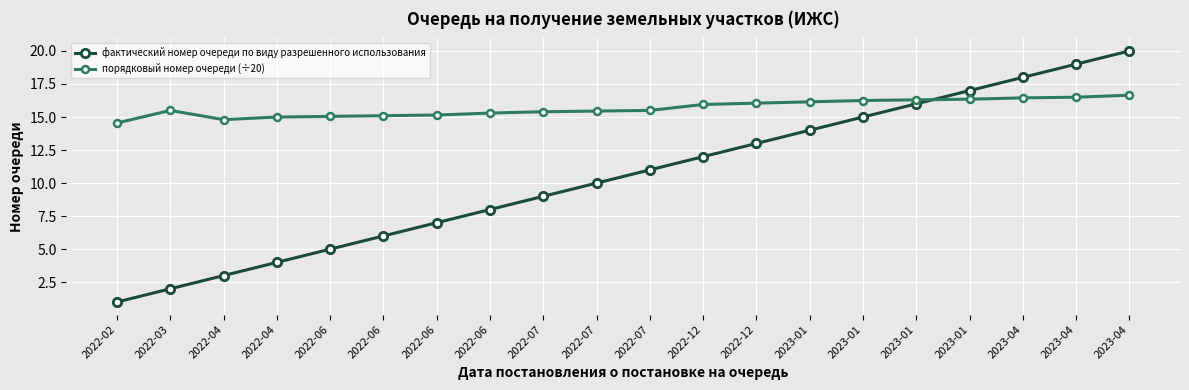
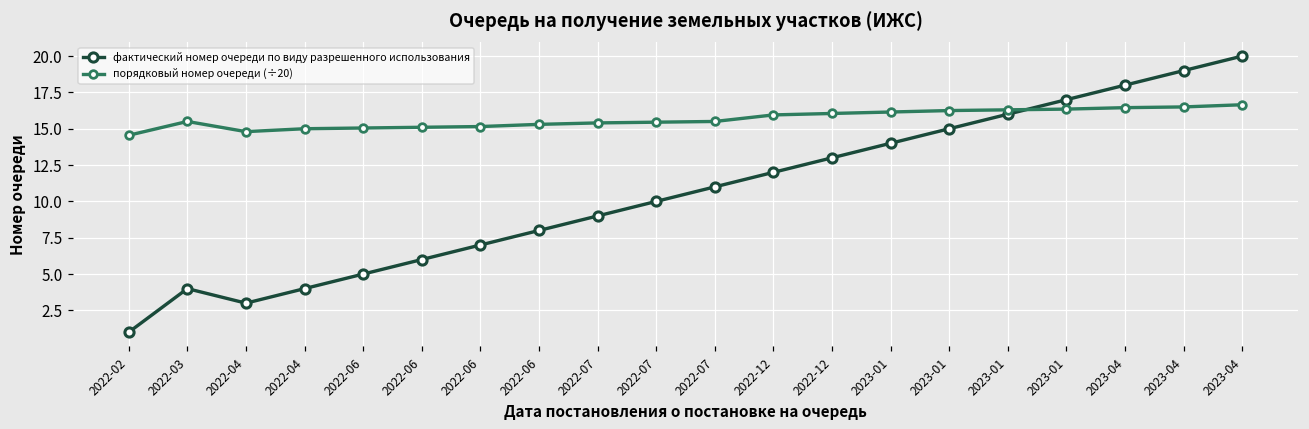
  {
    "фактический номер очереди по виду разрешенного использования": {
      "2022-02": 1,
-     "2022-03": 2
+     "2022-03": 4
    },
    "порядковый номер очереди (÷20)": {
      "2022-02": 14.6,
      "2022-03": 15.5
    }
  }
